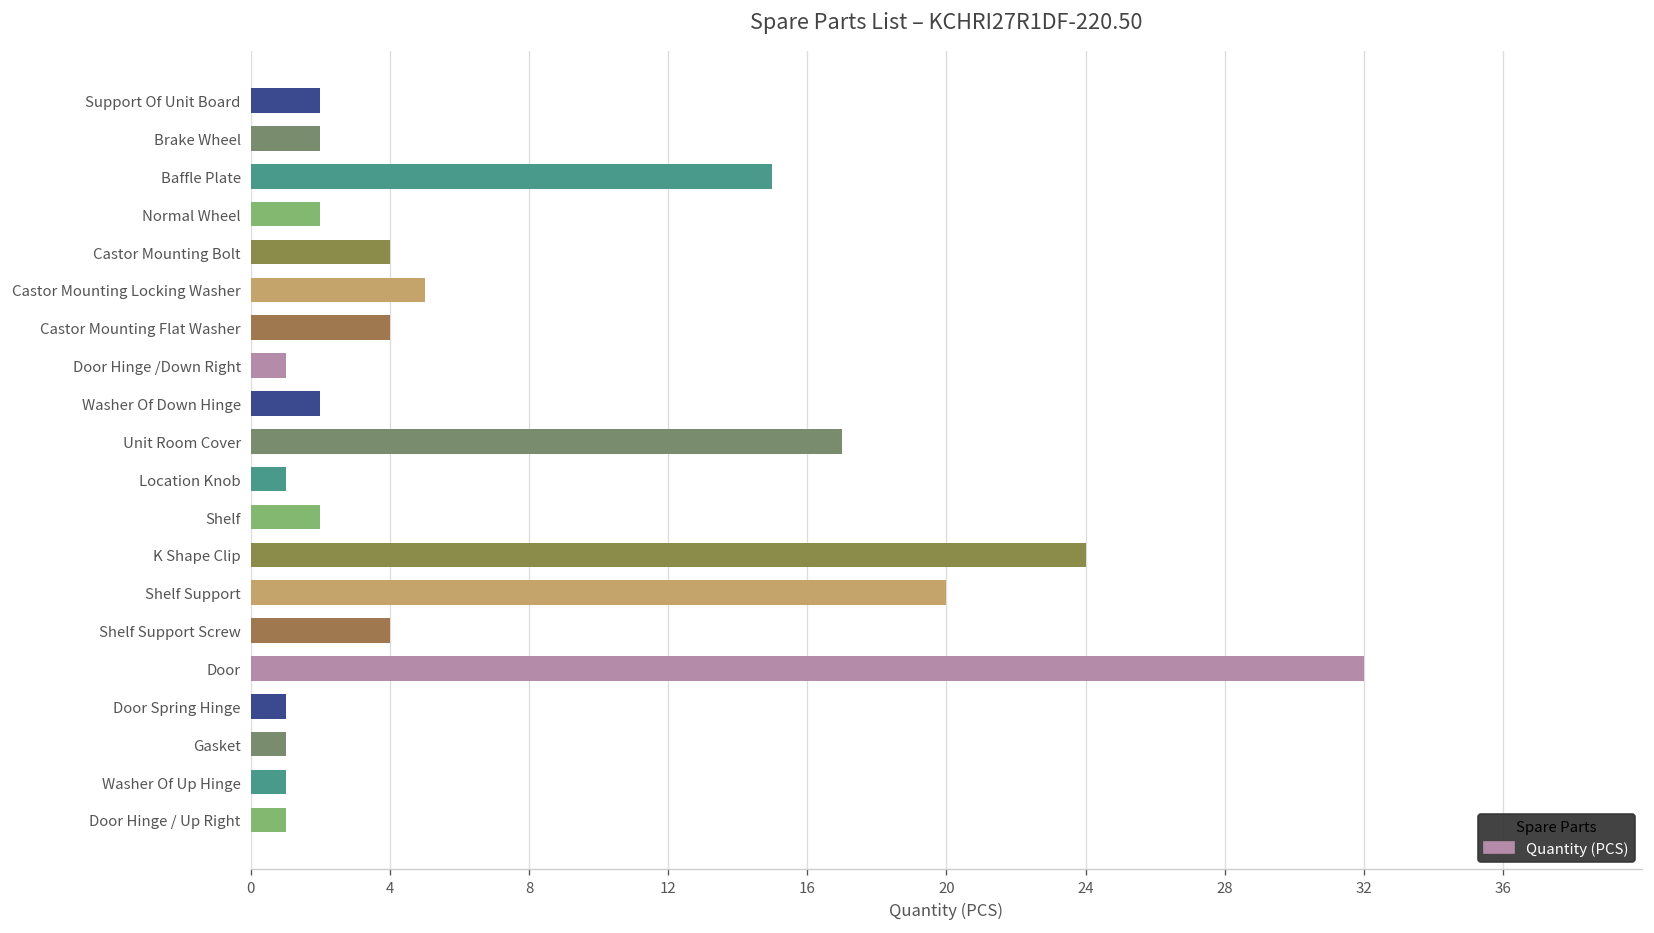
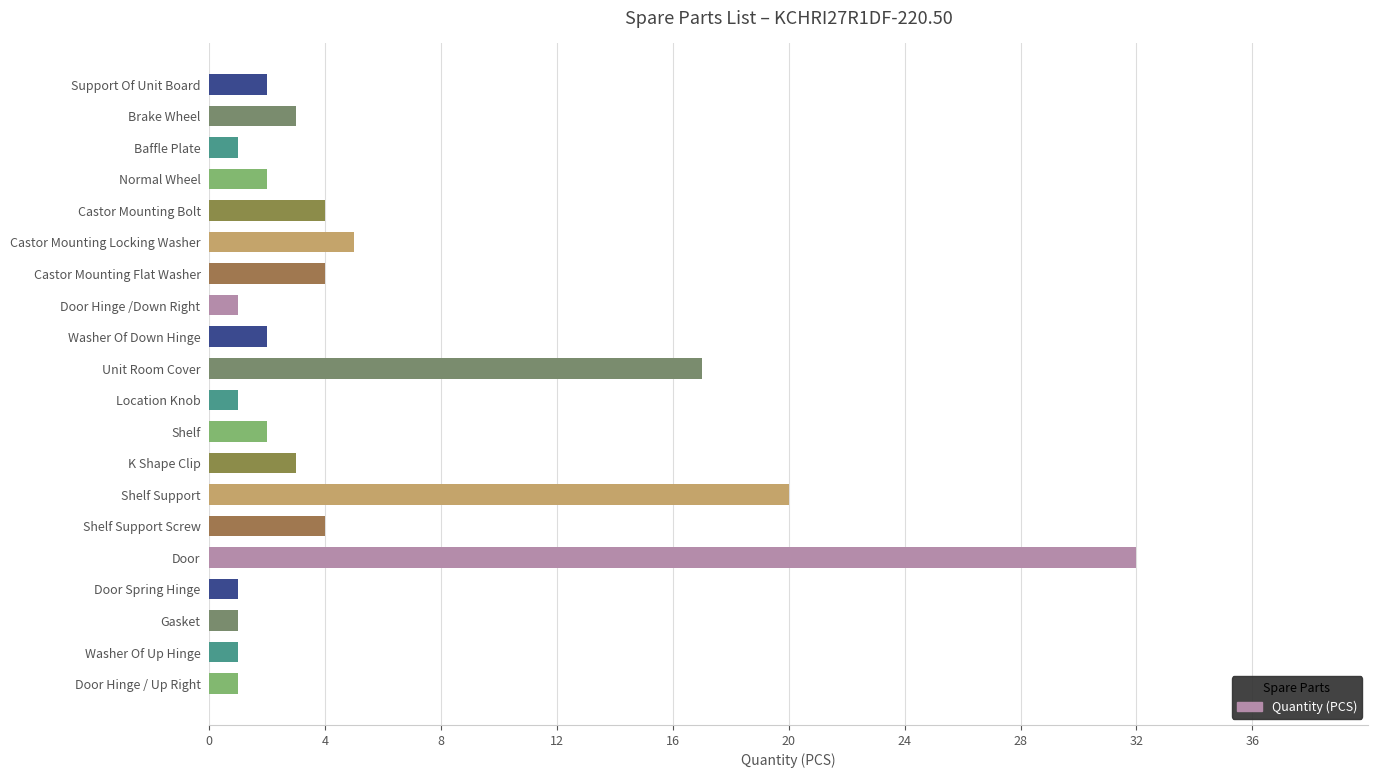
  {
    "Support Of Unit Board": 2,
-   "Brake Wheel": 2,
-   "Baffle Plate": 15,
+   "Brake Wheel": 3,
+   "Baffle Plate": 1,
    "Normal Wheel": 2,
    "Castor Mounting Bolt": 4,
    "Castor Mounting Locking Washer": 5,
    "Castor Mounting Flat Washer": 4,
    "Door Hinge /Down Right": 1,
    "Washer Of Down Hinge": 2,
    "Unit Room Cover": 17,
    "Location Knob": 1,
    "Shelf": 2,
-   "K Shape Clip": 24,
+   "K Shape Clip": 3,
    "Shelf Support": 20,
    "Shelf Support Screw": 4,
    "Door": 32,
    "Door Spring Hinge": 1,
    "Gasket": 1,
    "Washer Of Up Hinge": 1,
    "Door Hinge / Up Right": 1
  }
